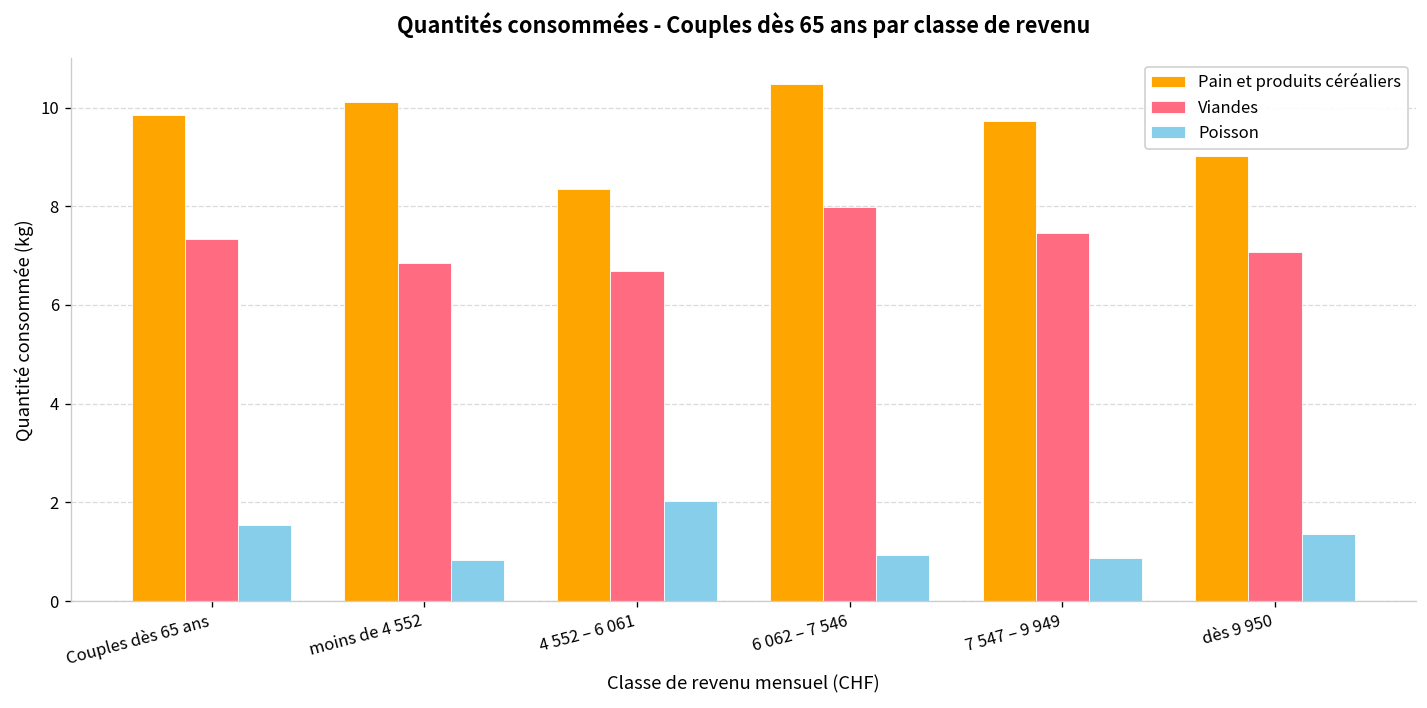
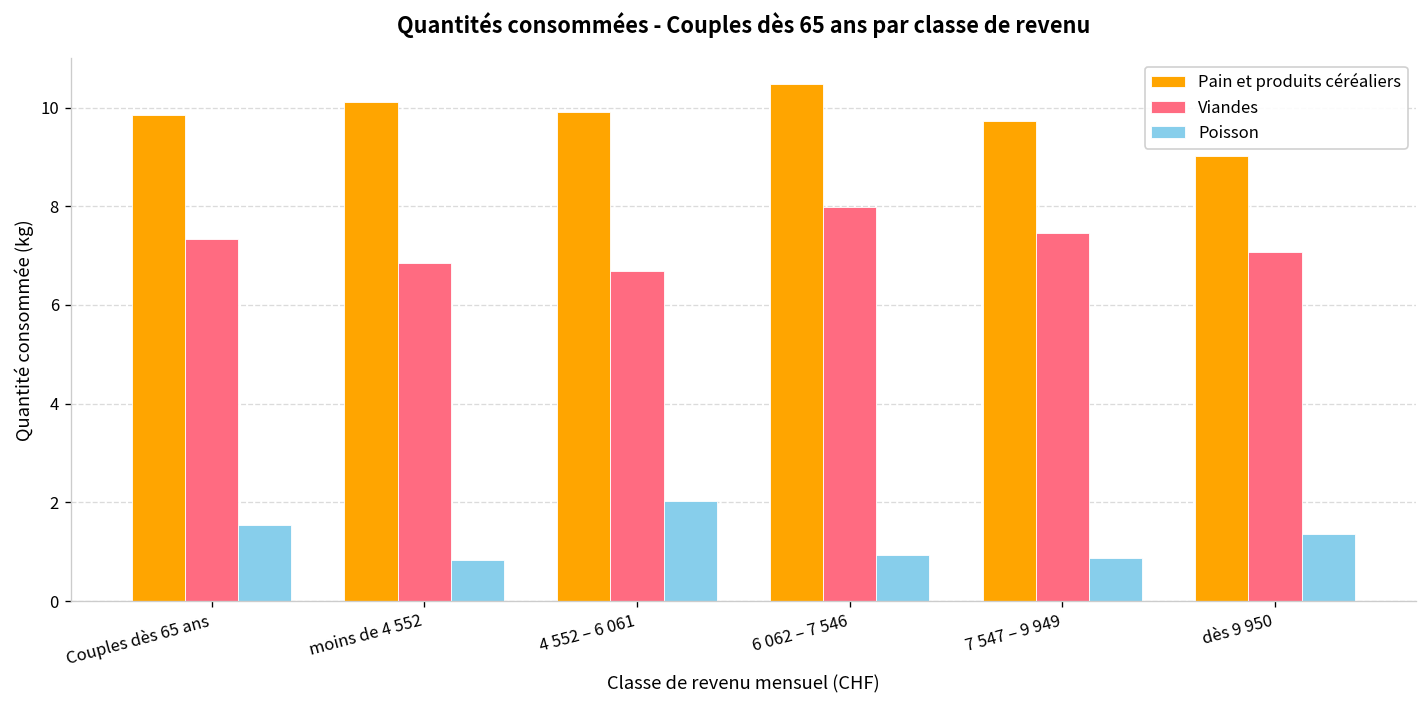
  {
    "Pain et produits céréaliers": {
      "Couples dès 65 ans": 9.8,
      "moins de 4 552": 10.1,
-     "4 552 – 6 061": 8.4,
+     "4 552 – 6 061": 9.9,
      "6 062 – 7 546": 10.5,
      "7 547 – 9 949": 9.7,
      "dès 9 950": 9.0
    },
    "Viandes": {
      "Couples dès 65 ans": 7.3,
      "moins de 4 552": 6.8,
      "4 552 – 6 061": 6.7,
      "6 062 – 7 546": 8.0,
      "7 547 – 9 949": 7.5,
      "dès 9 950": 7.1
    },
    "Poisson": {
      "Couples dès 65 ans": 1.5,
      "moins de 4 552": 0.8,
      "4 552 – 6 061": 2.0,
      "6 062 – 7 546": 0.9,
      "7 547 – 9 949": 0.9,
      "dès 9 950": 1.4
    }
  }
